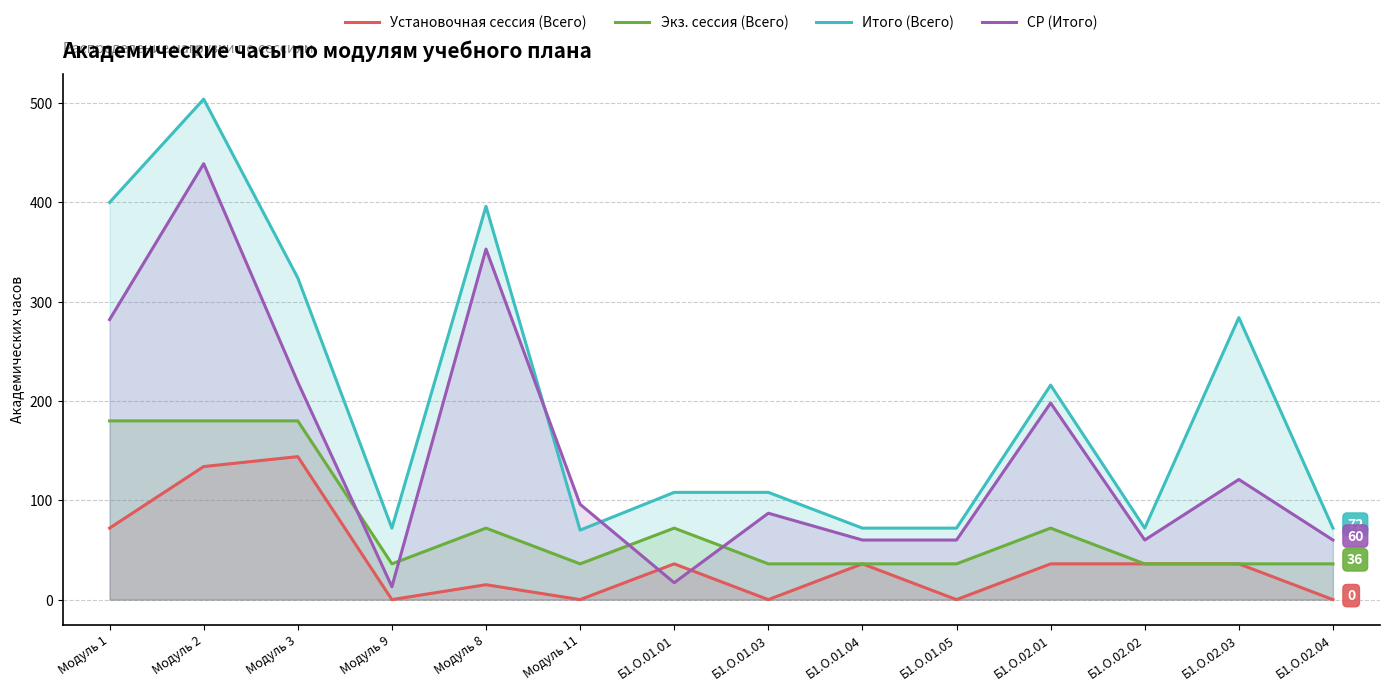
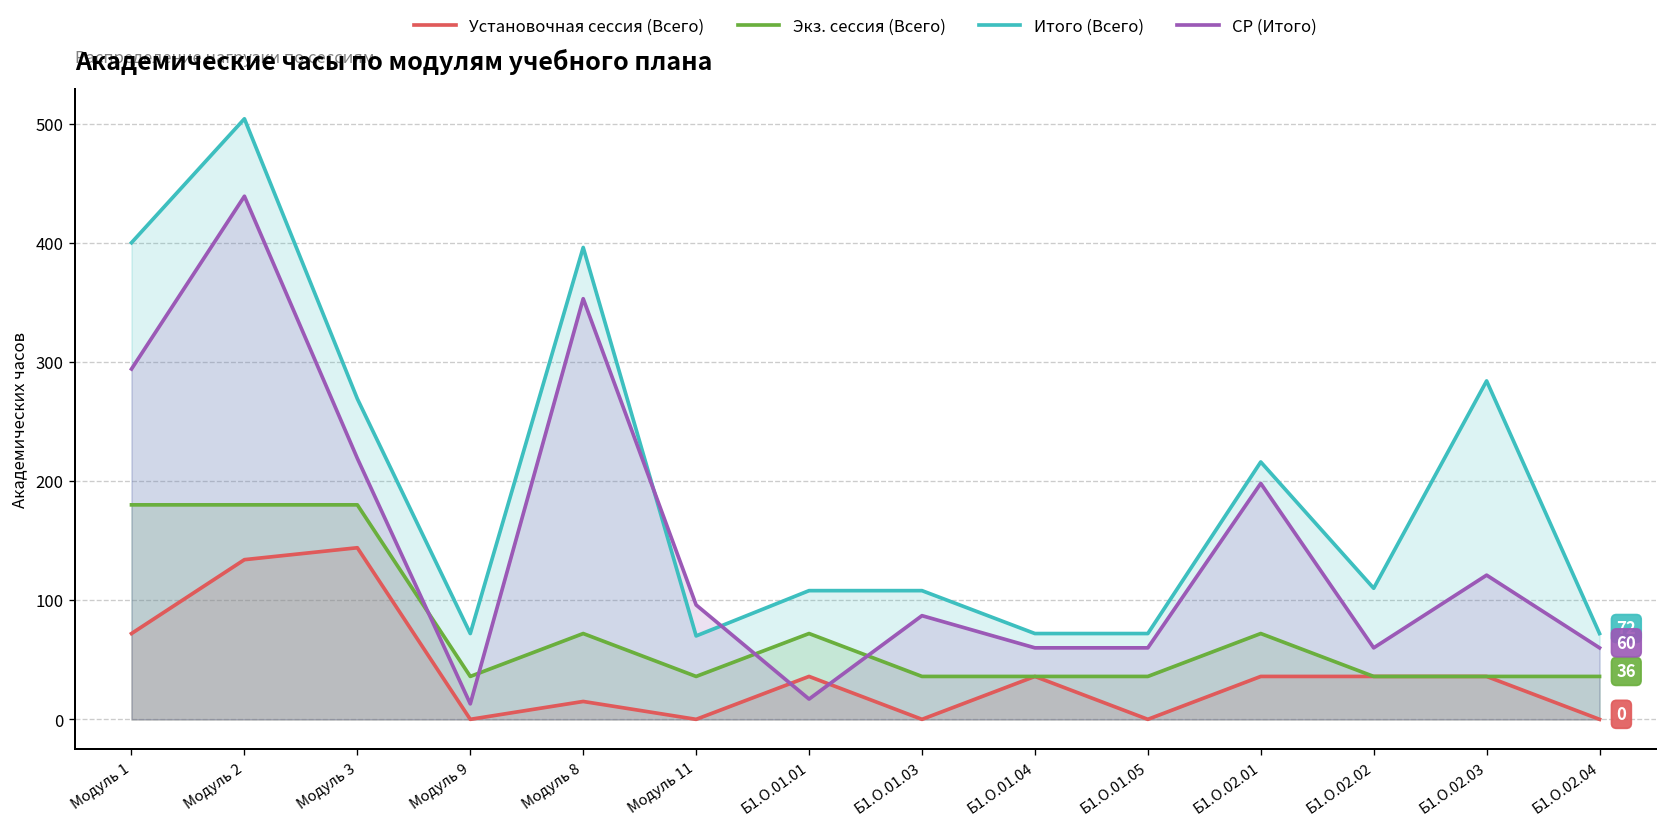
  {
    "Установочная сессия (Всего)": {
      "Модуль 1": 70,
      "Модуль 2": 130,
      "Модуль 3": 140,
      "Модуль 9": 0,
      "Модуль 8": 20,
      "Модуль 11": 0,
      "Б1.О.01.01": 40,
      "Б1.О.01.03": 0,
      "Б1.О.01.05": 0,
      "Б1.О.02.01": 40
    },
    "Экз. сессия (Всего)": {
      "Модуль 1": 180,
      "Модуль 2": 180,
      "Модуль 3": 180,
      "Модуль 9": 40,
      "Модуль 8": 70,
      "Модуль 11": 40,
      "Б1.О.01.01": 70,
      "Б1.О.01.03": 40,
      "Б1.О.01.05": 40,
      "Б1.О.02.01": 70
    },
    "Итого (Всего)": {
      "Модуль 1": 400,
      "Модуль 2": 500,
-     "Модуль 3": 320,
+     "Модуль 3": 270,
      "Модуль 9": 70,
      "Модуль 8": 400,
      "Модуль 11": 70,
      "Б1.О.01.01": 110,
      "Б1.О.01.03": 110,
      "Б1.О.01.04": 70,
      "Б1.О.01.05": 70,
      "Б1.О.02.01": 220,
-     "Б1.О.02.02": 70,
+     "Б1.О.02.02": 110,
      "Б1.О.02.03": 280
    },
    "СР (Итого)": {
-     "Модуль 1": 280,
+     "Модуль 1": 290,
      "Модуль 2": 440,
      "Модуль 3": 220,
      "Модуль 9": 10,
      "Модуль 8": 350,
      "Модуль 11": 100,
      "Б1.О.01.01": 20,
      "Б1.О.01.03": 90,
      "Б1.О.01.04": 60,
      "Б1.О.01.05": 60,
      "Б1.О.02.01": 200,
      "Б1.О.02.02": 60,
      "Б1.О.02.03": 120
    }
  }
